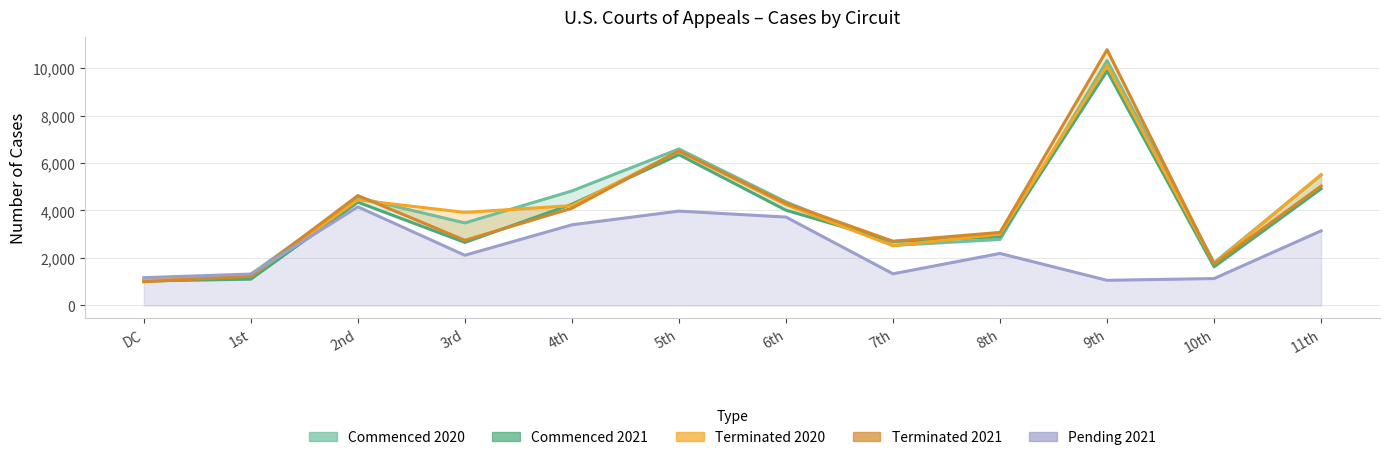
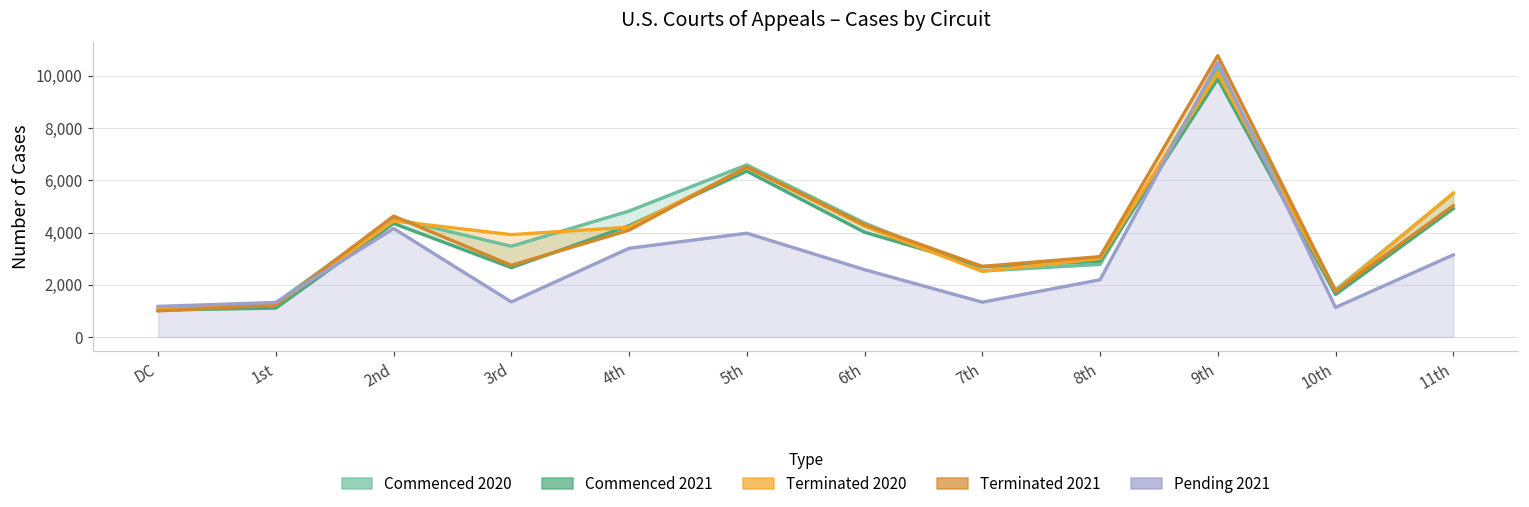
  {
    "Pending 2021": {
      "2nd": "4,200",
-     "3rd": "2,100",
+     "3rd": "1,300",
      "4th": "3,400",
      "5th": "4,000",
-     "6th": "3,700",
+     "6th": "2,600",
      "7th": "1,300",
      "8th": "2,200",
-     "9th": "1,100",
+     "9th": "10,500",
      "10th": "1,100",
      "11th": "3,100"
    }
  }
